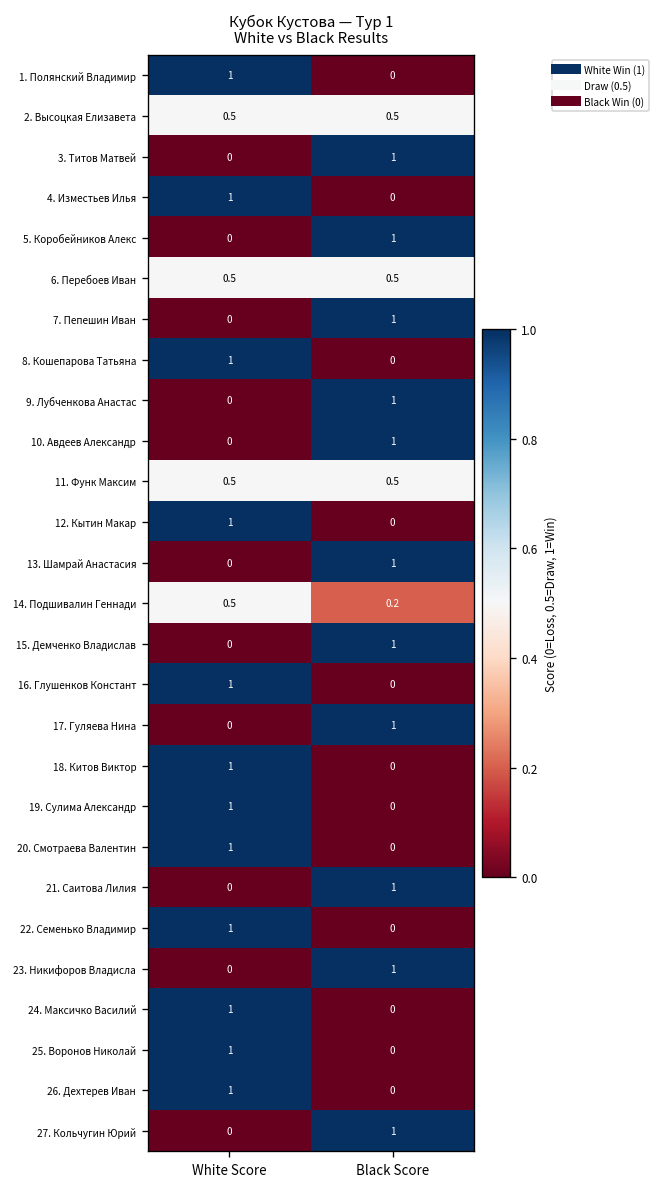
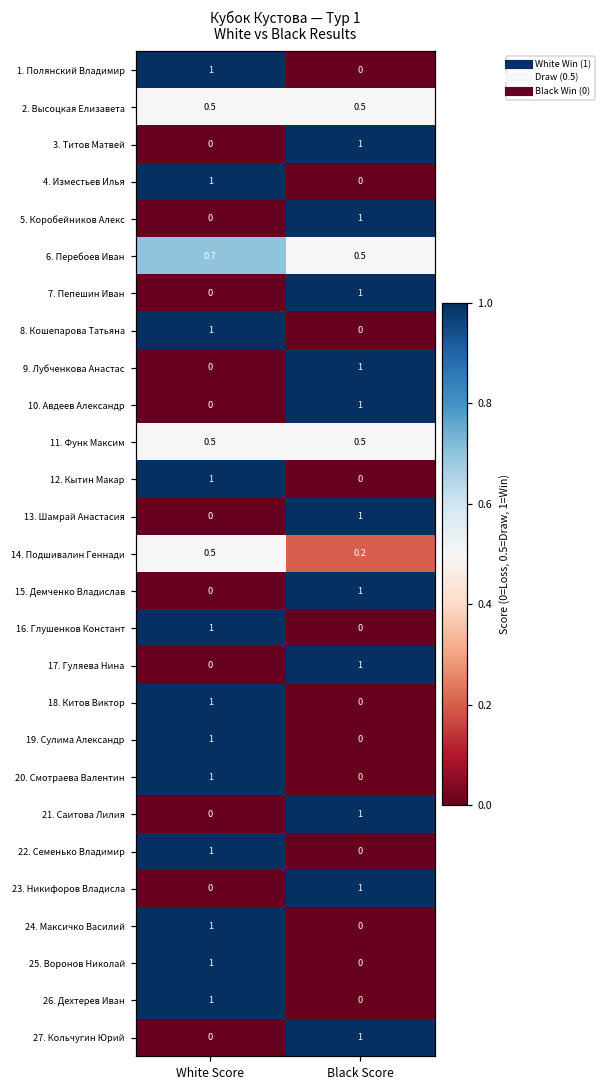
  {
    "1. Полянский Владимир": {
      "White Score": 1,
      "Black Score": 0
    },
    "2. Высоцкая Елизавета": {
      "White Score": 0.5,
      "Black Score": 0.5
    },
    "3. Титов Матвей": {
      "White Score": 0,
      "Black Score": 1
    },
    "4. Изместьев Илья": {
      "White Score": 1,
      "Black Score": 0
    },
    "5. Коробейников Алекс": {
      "White Score": 0,
      "Black Score": 1
    },
    "6. Перебоев Иван": {
-     "White Score": 0.5,
+     "White Score": 0.7,
      "Black Score": 0.5
    },
    "7. Пепешин Иван": {
      "White Score": 0,
      "Black Score": 1
    },
    "8. Кошепарова Татьяна": {
      "White Score": 1,
      "Black Score": 0
    },
    "9. Лубченкова Анастас": {
      "White Score": 0,
      "Black Score": 1
    },
    "10. Авдеев Александр": {
      "White Score": 0,
      "Black Score": 1
    },
    "11. Функ Максим": {
      "White Score": 0.5,
      "Black Score": 0.5
    },
    "12. Кытин Макар": {
      "White Score": 1,
      "Black Score": 0
    },
    "13. Шамрай Анастасия": {
      "White Score": 0,
      "Black Score": 1
    },
    "14. Подшивалин Геннади": {
      "White Score": 0.5,
      "Black Score": 0.2
    },
    "15. Демченко Владислав": {
      "White Score": 0,
      "Black Score": 1
    },
    "16. Глушенков Констант": {
      "White Score": 1,
      "Black Score": 0
    },
    "17. Гуляева Нина": {
      "White Score": 0,
      "Black Score": 1
    },
    "18. Китов Виктор": {
      "White Score": 1,
      "Black Score": 0
    },
    "19. Сулима Александр": {
      "White Score": 1,
      "Black Score": 0
    },
    "20. Смотраева Валентин": {
      "White Score": 1,
      "Black Score": 0
    },
    "21. Саитова Лилия": {
      "White Score": 0,
      "Black Score": 1
    },
    "22. Семенько Владимир": {
      "White Score": 1,
      "Black Score": 0
    },
    "23. Никифоров Владисла": {
      "White Score": 0,
      "Black Score": 1
    },
    "24. Максичко Василий": {
      "White Score": 1,
      "Black Score": 0
    },
    "25. Воронов Николай": {
      "White Score": 1,
      "Black Score": 0
    },
    "26. Дехтерев Иван": {
      "White Score": 1,
      "Black Score": 0
    },
    "27. Кольчугин Юрий": {
      "White Score": 0,
      "Black Score": 1
    }
  }
